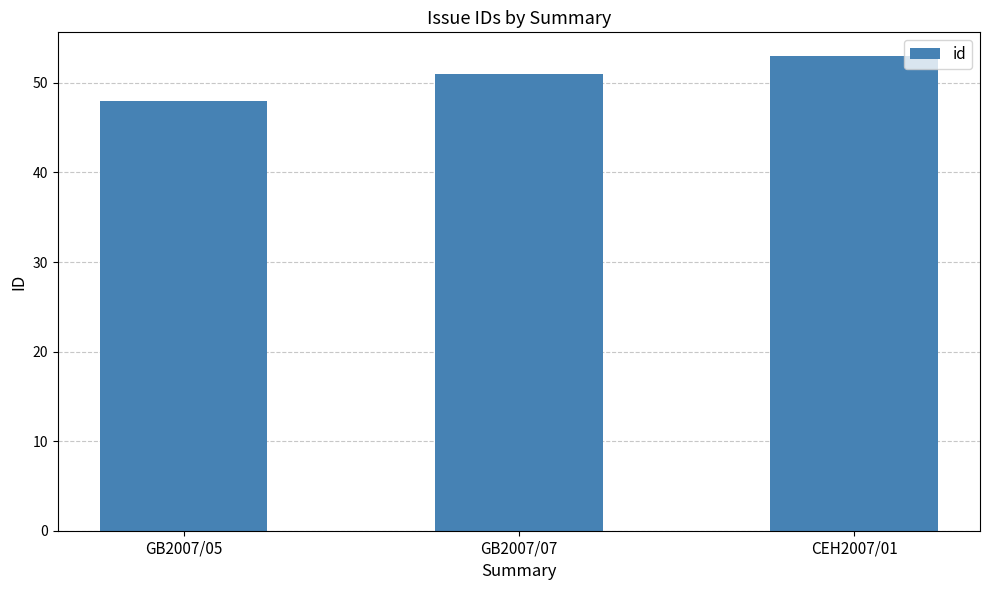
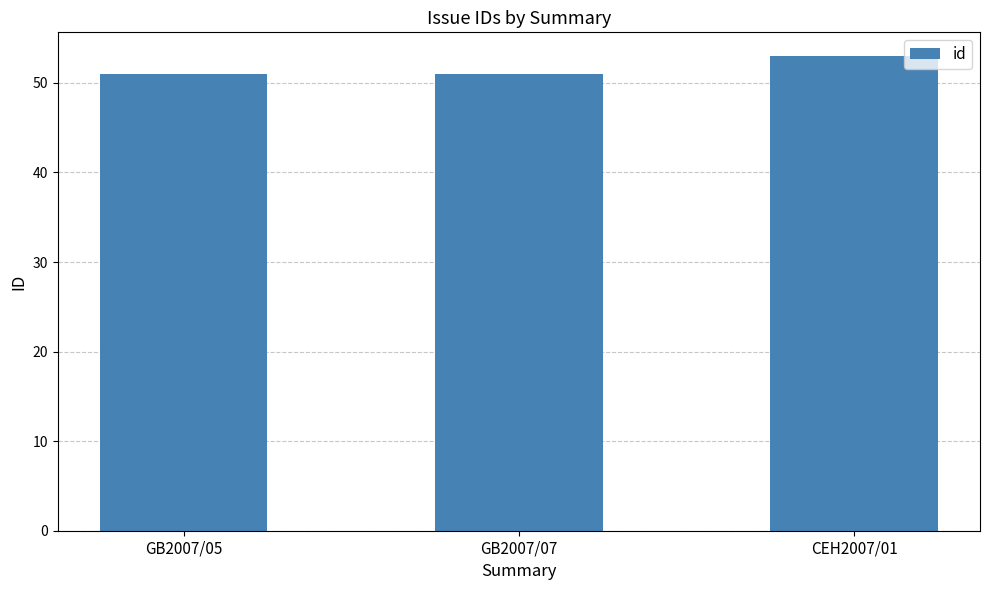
  {
-   "GB2007/05": 48,
+   "GB2007/05": 51,
    "GB2007/07": 51,
    "CEH2007/01": 53
  }
